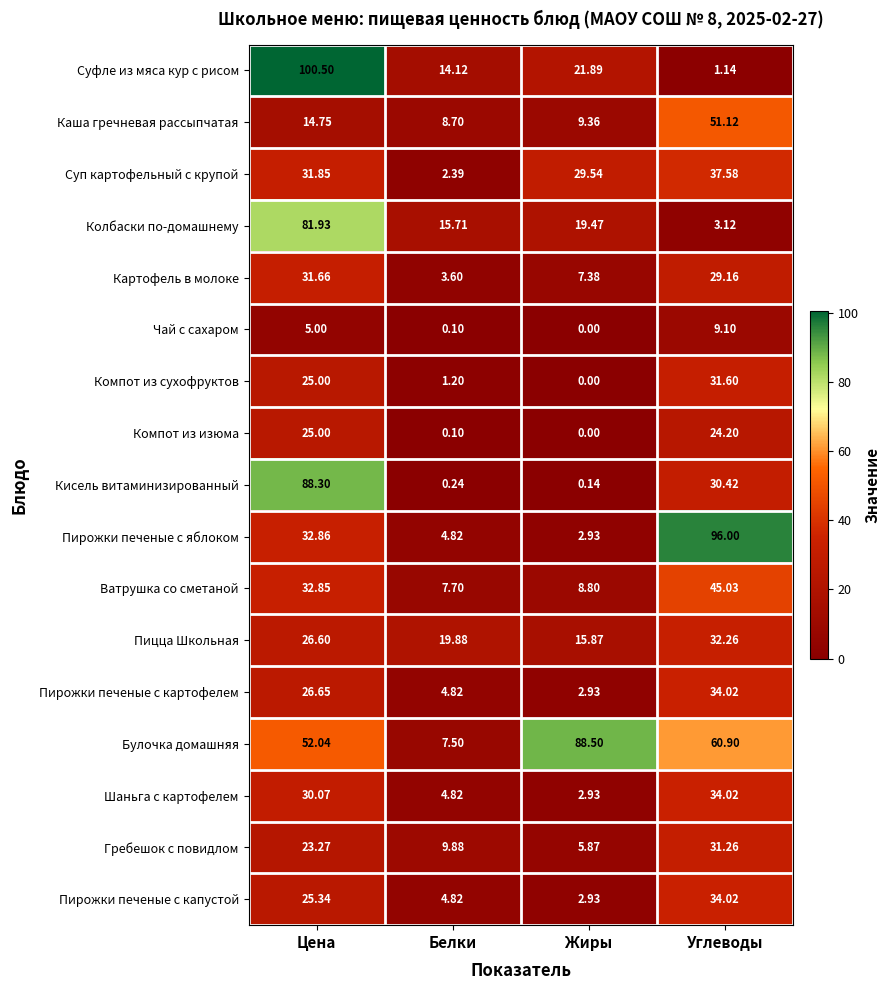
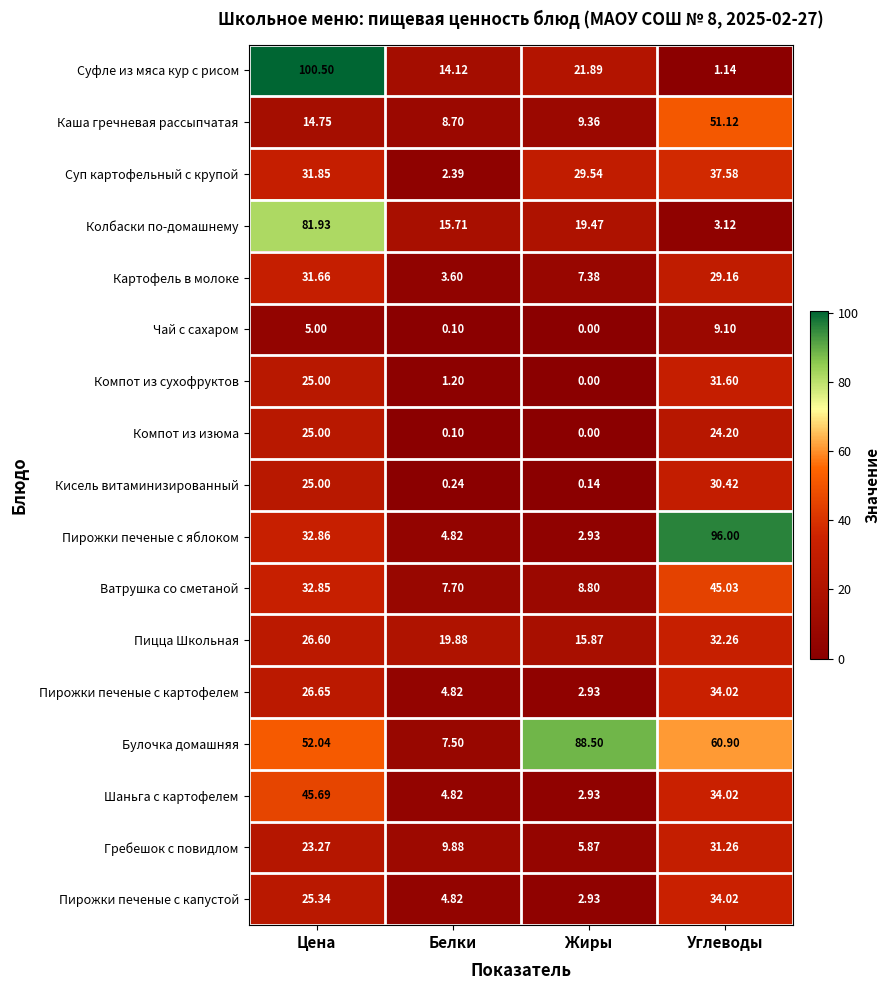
  {
    "Суфле из мяса кур с рисом": {
      "Цена": 100.50,
      "Белки": 14.12,
      "Жиры": 21.89,
      "Углеводы": 1.14
    },
    "Каша гречневая рассыпчатая": {
      "Цена": 14.75,
      "Белки": 8.70,
      "Жиры": 9.36,
      "Углеводы": 51.12
    },
    "Суп картофельный с крупой": {
      "Цена": 31.85,
      "Белки": 2.39,
      "Жиры": 29.54,
      "Углеводы": 37.58
    },
    "Колбаски по-домашнему": {
      "Цена": 81.93,
      "Белки": 15.71,
      "Жиры": 19.47,
      "Углеводы": 3.12
    },
    "Картофель в молоке": {
      "Цена": 31.66,
      "Белки": 3.60,
      "Жиры": 7.38,
      "Углеводы": 29.16
    },
    "Чай с сахаром": {
      "Цена": 5.00,
      "Белки": 0.10,
      "Жиры": 0.00,
      "Углеводы": 9.10
    },
    "Компот из сухофруктов": {
      "Цена": 25.00,
      "Белки": 1.20,
      "Жиры": 0.00,
      "Углеводы": 31.60
    },
    "Компот из изюма": {
      "Цена": 25.00,
      "Белки": 0.10,
      "Жиры": 0.00,
      "Углеводы": 24.20
    },
    "Кисель витаминизированный": {
-     "Цена": 88.30,
+     "Цена": 25.00,
      "Белки": 0.24,
      "Жиры": 0.14,
      "Углеводы": 30.42
    },
    "Пирожки печеные с яблоком": {
      "Цена": 32.86,
      "Белки": 4.82,
      "Жиры": 2.93,
      "Углеводы": 96.00
    },
    "Ватрушка со сметаной": {
      "Цена": 32.85,
      "Белки": 7.70,
      "Жиры": 8.80,
      "Углеводы": 45.03
    },
    "Пицца Школьная": {
      "Цена": 26.60,
      "Белки": 19.88,
      "Жиры": 15.87,
      "Углеводы": 32.26
    },
    "Пирожки печеные с картофелем": {
      "Цена": 26.65,
      "Белки": 4.82,
      "Жиры": 2.93,
      "Углеводы": 34.02
    },
    "Булочка домашняя": {
      "Цена": 52.04,
      "Белки": 7.50,
      "Жиры": 88.50,
      "Углеводы": 60.90
    },
    "Шаньга с картофелем": {
-     "Цена": 30.07,
+     "Цена": 45.69,
      "Белки": 4.82,
      "Жиры": 2.93,
      "Углеводы": 34.02
    },
    "Гребешок с повидлом": {
      "Цена": 23.27,
      "Белки": 9.88,
      "Жиры": 5.87,
      "Углеводы": 31.26
    },
    "Пирожки печеные с капустой": {
      "Цена": 25.34,
      "Белки": 4.82,
      "Жиры": 2.93,
      "Углеводы": 34.02
    }
  }
